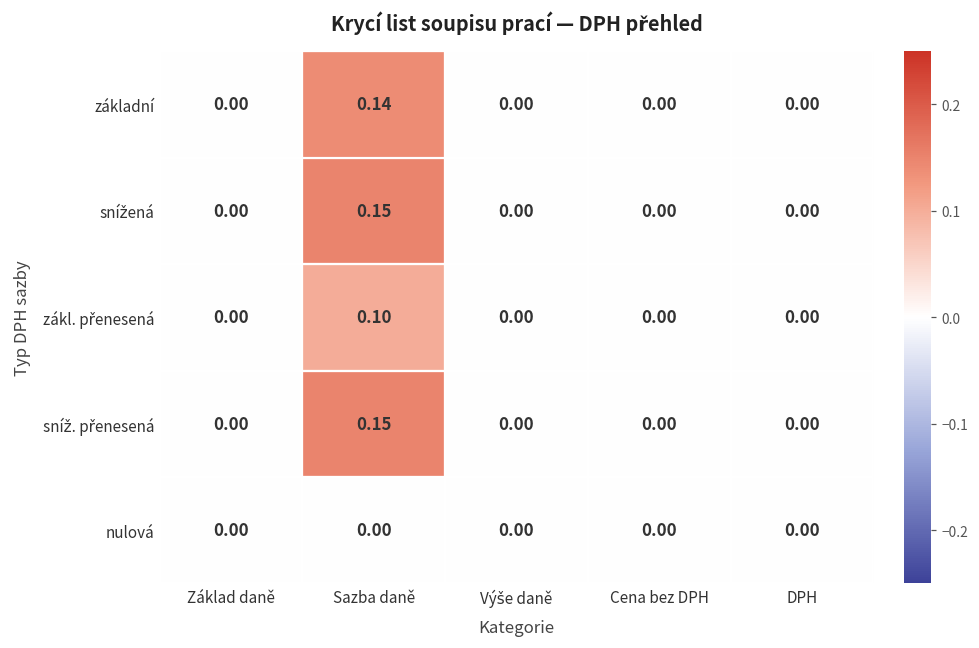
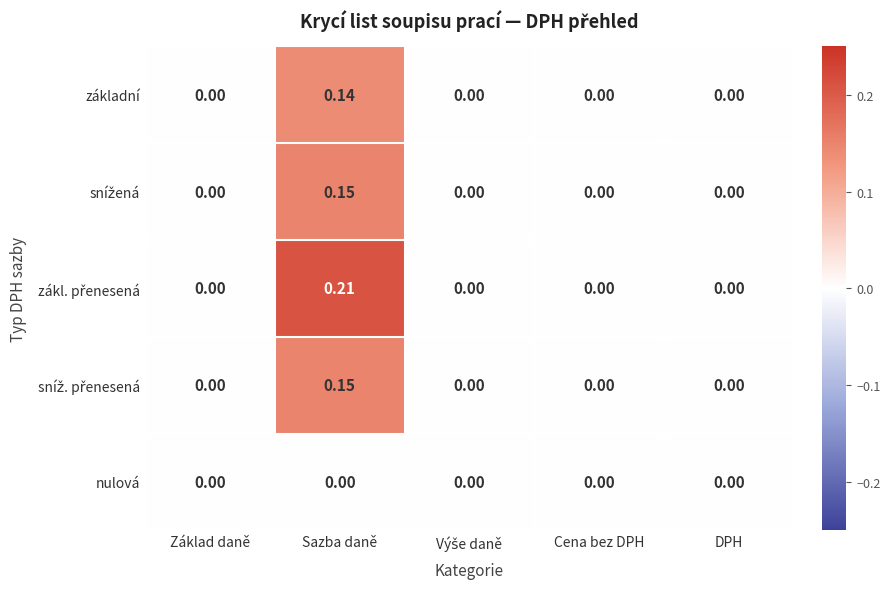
  {
    "základní": {
      "Základ daně": 0.00,
      "Sazba daně": 0.14,
      "Výše daně": 0.00,
      "Cena bez DPH": 0.00,
      "DPH": 0.00
    },
    "snížená": {
      "Základ daně": 0.00,
      "Sazba daně": 0.15,
      "Výše daně": 0.00,
      "Cena bez DPH": 0.00,
      "DPH": 0.00
    },
    "zákl. přenesená": {
      "Základ daně": 0.00,
-     "Sazba daně": 0.10,
+     "Sazba daně": 0.21,
      "Výše daně": 0.00,
      "Cena bez DPH": 0.00,
      "DPH": 0.00
    },
    "sníž. přenesená": {
      "Základ daně": 0.00,
      "Sazba daně": 0.15,
      "Výše daně": 0.00,
      "Cena bez DPH": 0.00,
      "DPH": 0.00
    },
    "nulová": {
      "Základ daně": 0.00,
      "Sazba daně": 0.00,
      "Výše daně": 0.00,
      "Cena bez DPH": 0.00,
      "DPH": 0.00
    }
  }
